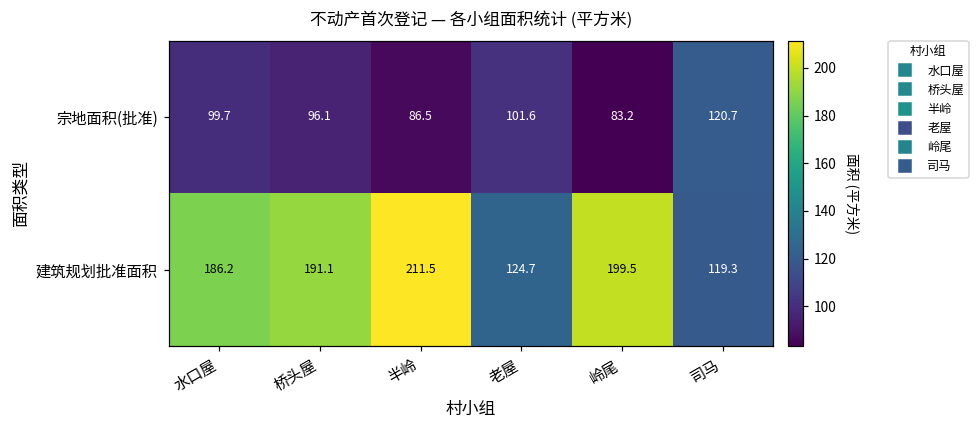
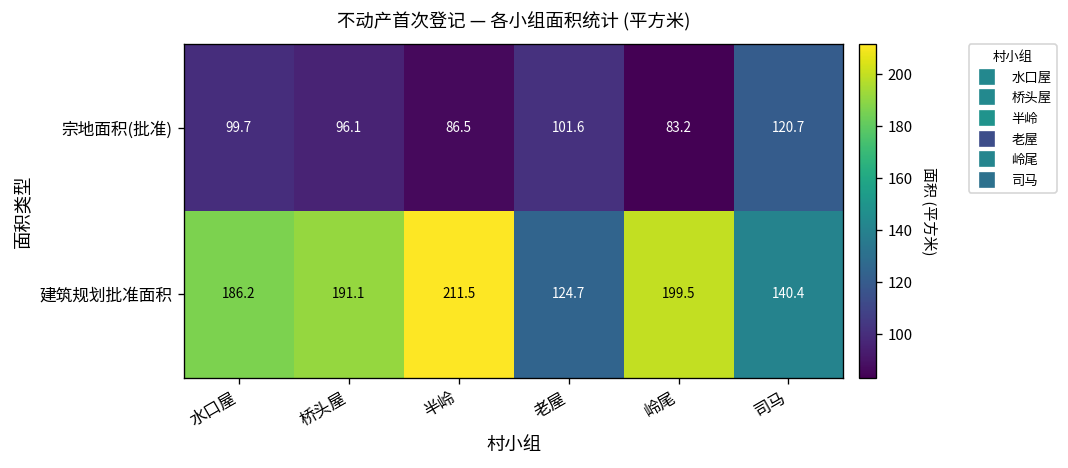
  {
    "宗地面积(批准)": {
      "水口屋": 99.7,
      "桥头屋": 96.1,
      "半岭": 86.5,
      "老屋": 101.6,
      "岭尾": 83.2,
      "司马": 120.7
    },
    "建筑规划批准面积": {
      "水口屋": 186.2,
      "桥头屋": 191.1,
      "半岭": 211.5,
      "老屋": 124.7,
      "岭尾": 199.5,
-     "司马": 119.3
+     "司马": 140.4
    }
  }
